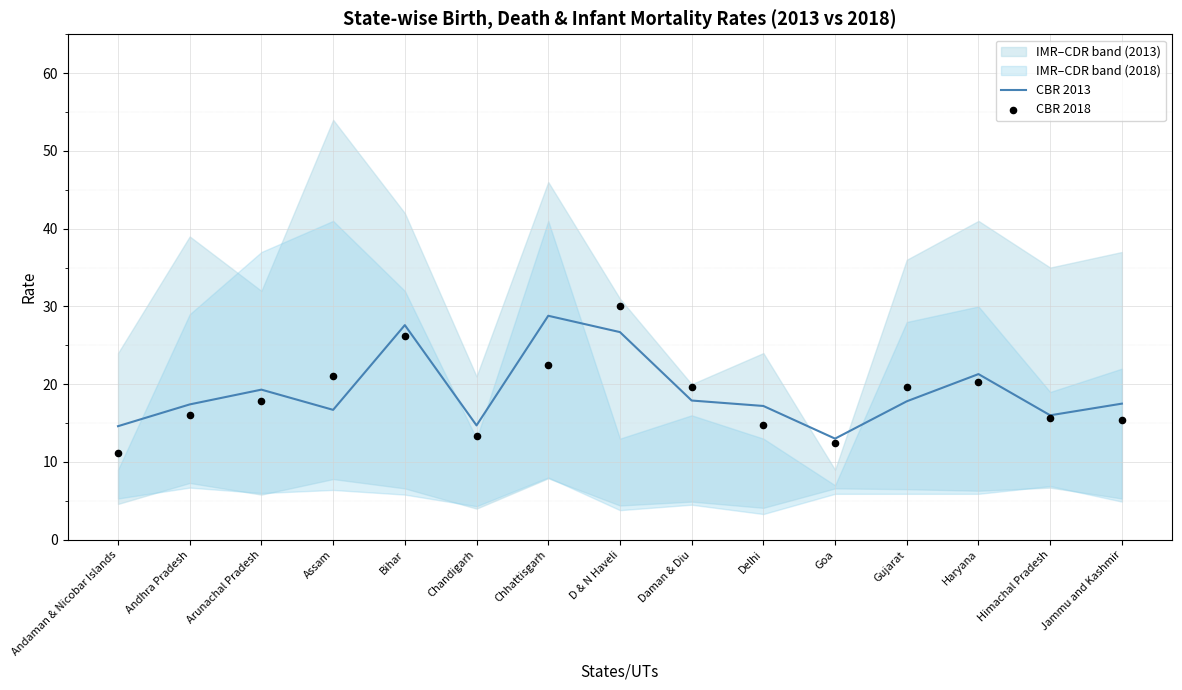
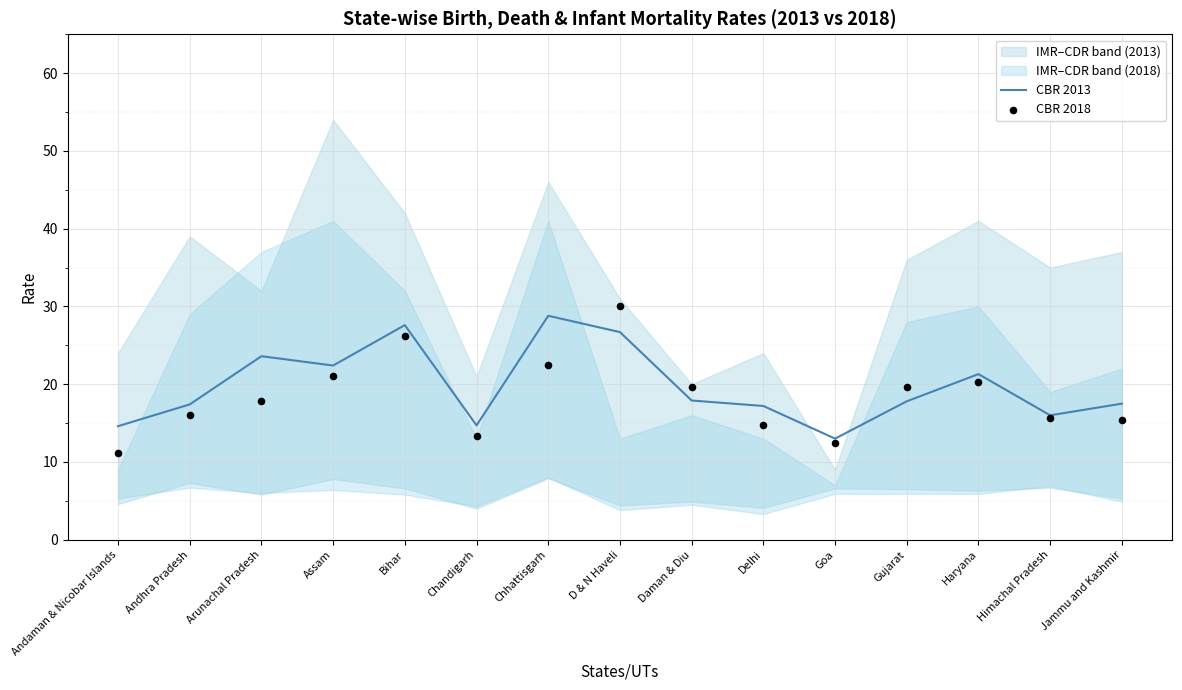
  {
    "CBR 2013": {
      "Andaman & Nicobar Islands": 15,
      "Andhra Pradesh": 17,
-     "Arunachal Pradesh": 19,
-     "Assam": 17,
+     "Arunachal Pradesh": 24,
+     "Assam": 22,
      "Bihar": 28,
      "Chandigarh": 15,
      "Chhattisgarh": 29,
      "D & N Haveli": 27,
      "Daman & Diu": 18,
      "Delhi": 17,
      "Goa": 13,
      "Gujarat": 18,
      "Haryana": 21,
      "Jammu and Kashmir": 18
    }
  }
